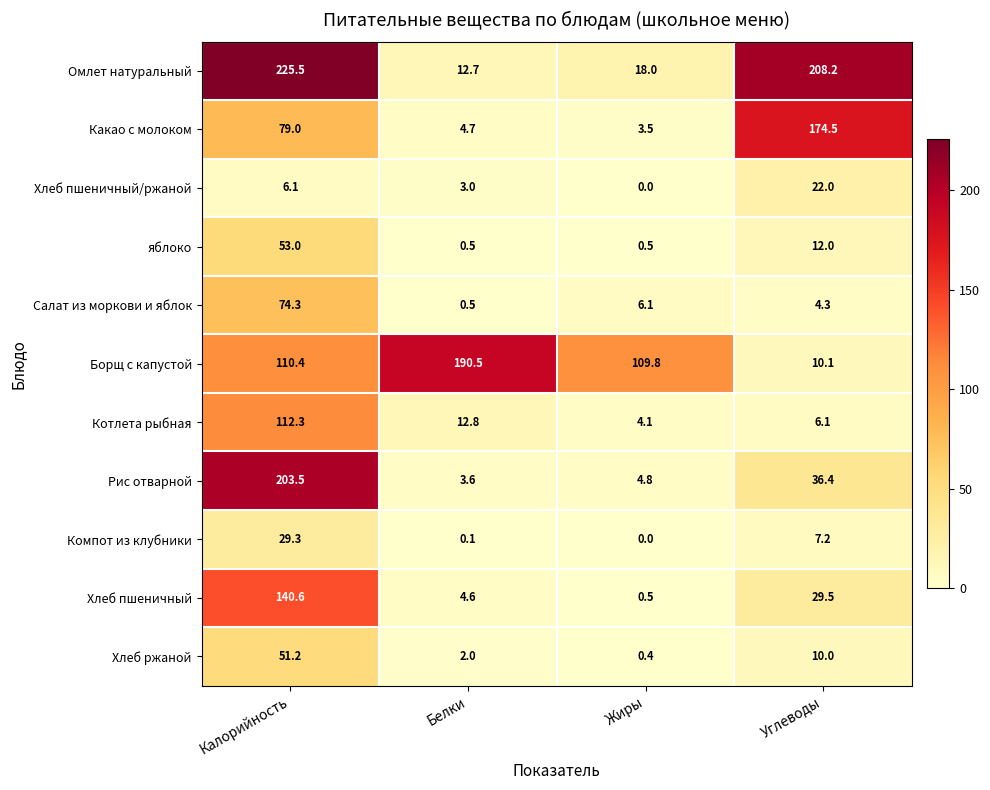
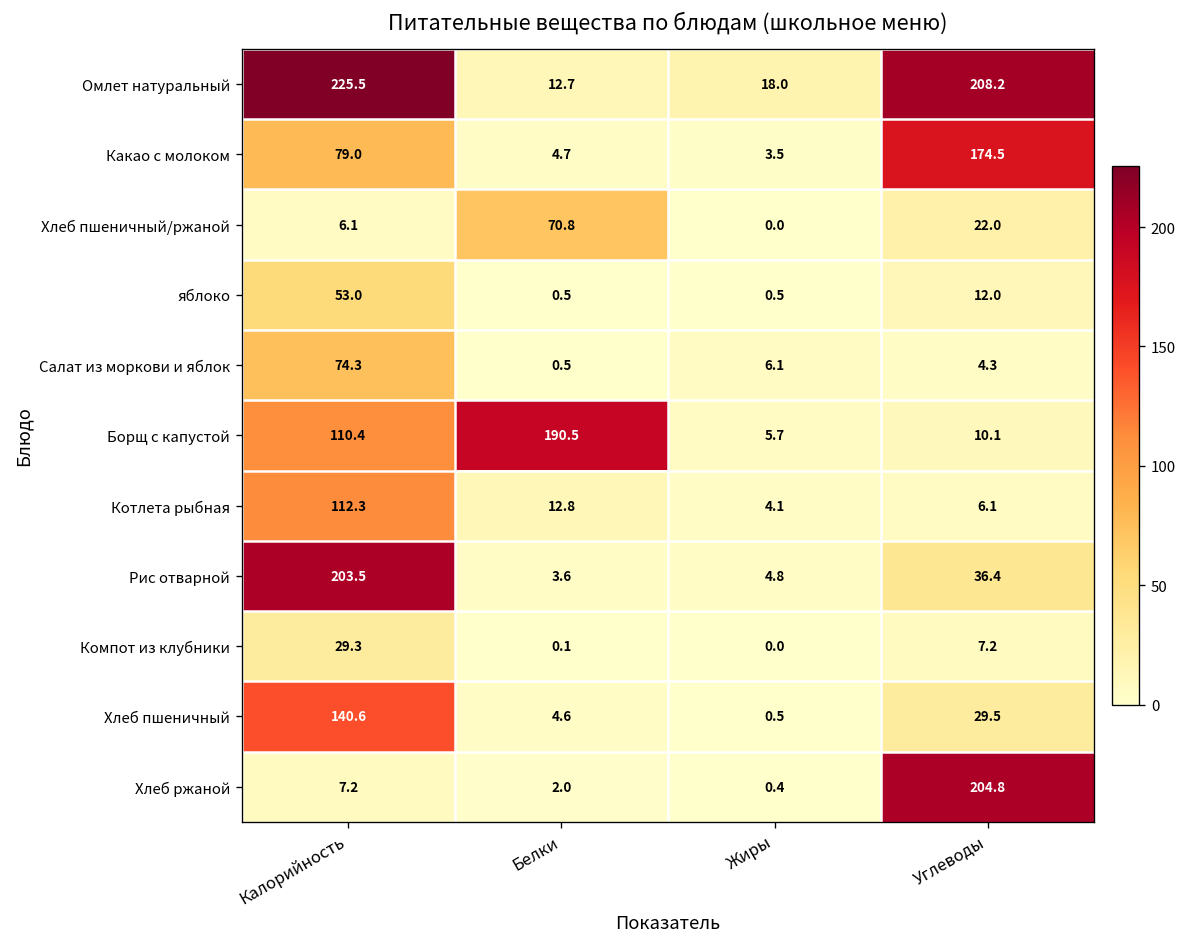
  {
    "Омлет натуральный": {
      "Калорийность": 225.5,
      "Белки": 12.7,
      "Жиры": 18.0,
      "Углеводы": 208.2
    },
    "Какао с молоком": {
      "Калорийность": 79.0,
      "Белки": 4.7,
      "Жиры": 3.5,
      "Углеводы": 174.5
    },
    "Хлеб пшеничный/ржаной": {
      "Калорийность": 6.1,
-     "Белки": 3.0,
+     "Белки": 70.8,
      "Жиры": 0.0,
      "Углеводы": 22.0
    },
    "яблоко": {
      "Калорийность": 53.0,
      "Белки": 0.5,
      "Жиры": 0.5,
      "Углеводы": 12.0
    },
    "Салат из моркови и яблок": {
      "Калорийность": 74.3,
      "Белки": 0.5,
      "Жиры": 6.1,
      "Углеводы": 4.3
    },
    "Борщ с капустой": {
      "Калорийность": 110.4,
      "Белки": 190.5,
-     "Жиры": 109.8,
+     "Жиры": 5.7,
      "Углеводы": 10.1
    },
    "Котлета рыбная": {
      "Калорийность": 112.3,
      "Белки": 12.8,
      "Жиры": 4.1,
      "Углеводы": 6.1
    },
    "Рис отварной": {
      "Калорийность": 203.5,
      "Белки": 3.6,
      "Жиры": 4.8,
      "Углеводы": 36.4
    },
    "Компот из клубники": {
      "Калорийность": 29.3,
      "Белки": 0.1,
      "Жиры": 0.0,
      "Углеводы": 7.2
    },
    "Хлеб пшеничный": {
      "Калорийность": 140.6,
      "Белки": 4.6,
      "Жиры": 0.5,
      "Углеводы": 29.5
    },
    "Хлеб ржаной": {
-     "Калорийность": 51.2,
+     "Калорийность": 7.2,
      "Белки": 2.0,
      "Жиры": 0.4,
-     "Углеводы": 10.0
+     "Углеводы": 204.8
    }
  }
